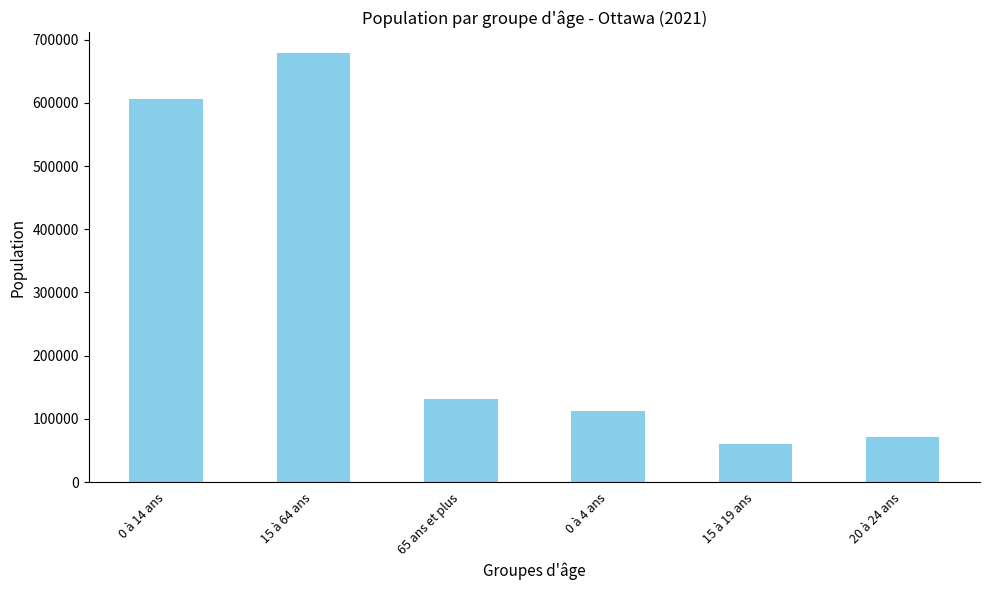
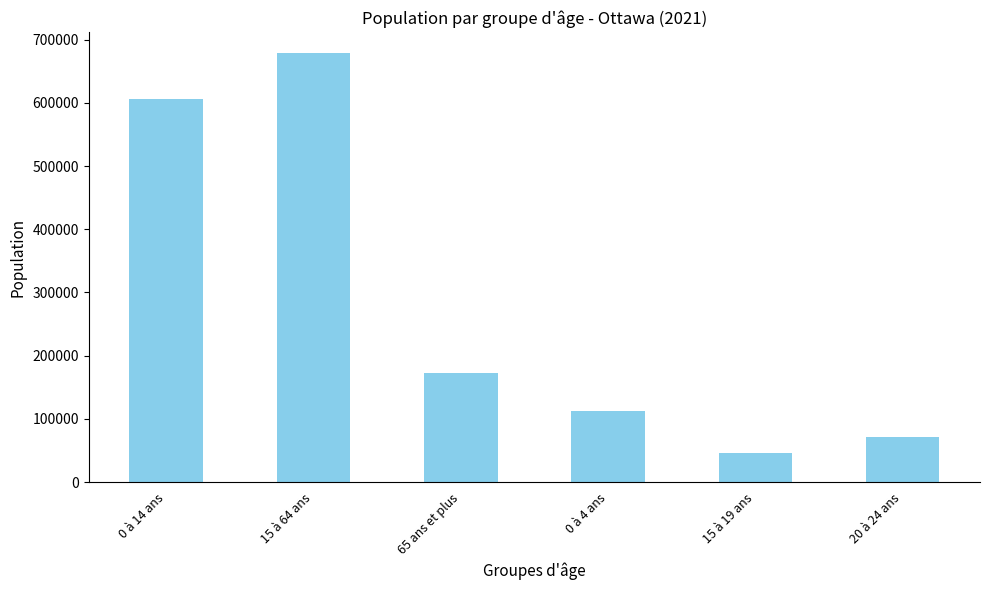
  {
    "0 à 14 ans": 610000,
    "15 à 64 ans": 680000,
-   "65 ans et plus": 130000,
+   "65 ans et plus": 170000,
    "0 à 4 ans": 110000,
-   "15 à 19 ans": 60000,
+   "15 à 19 ans": 50000,
    "20 à 24 ans": 70000
  }
